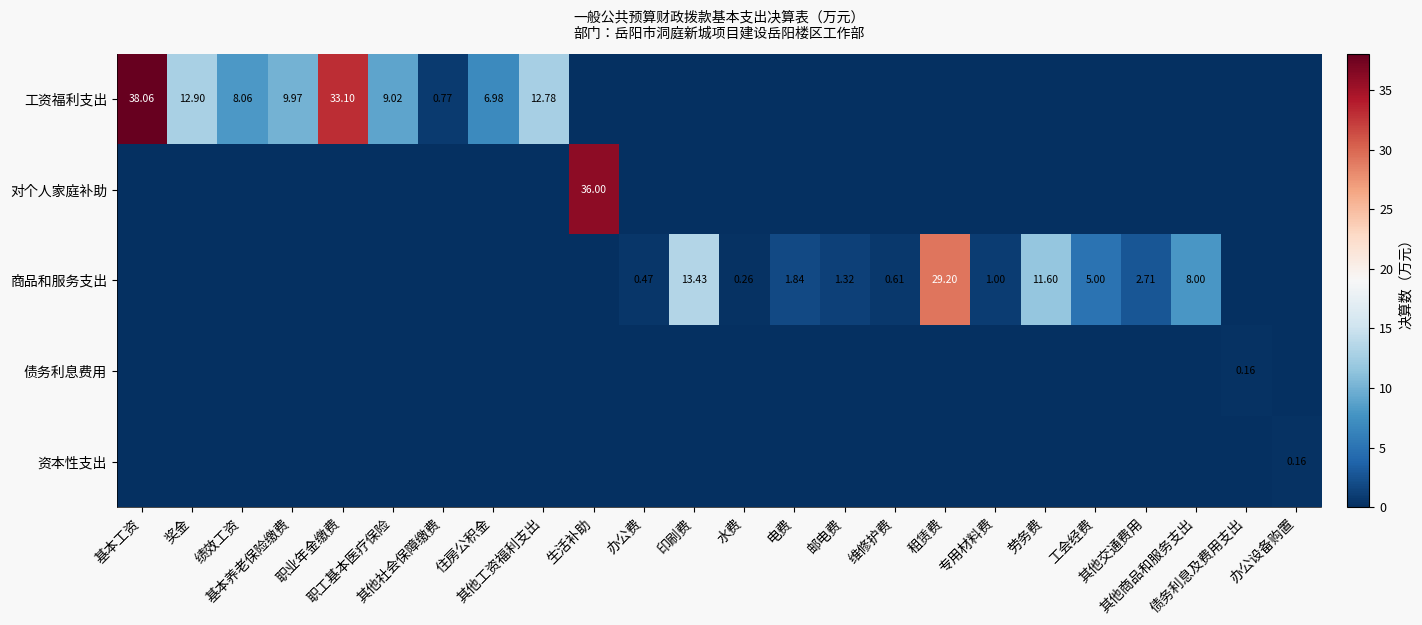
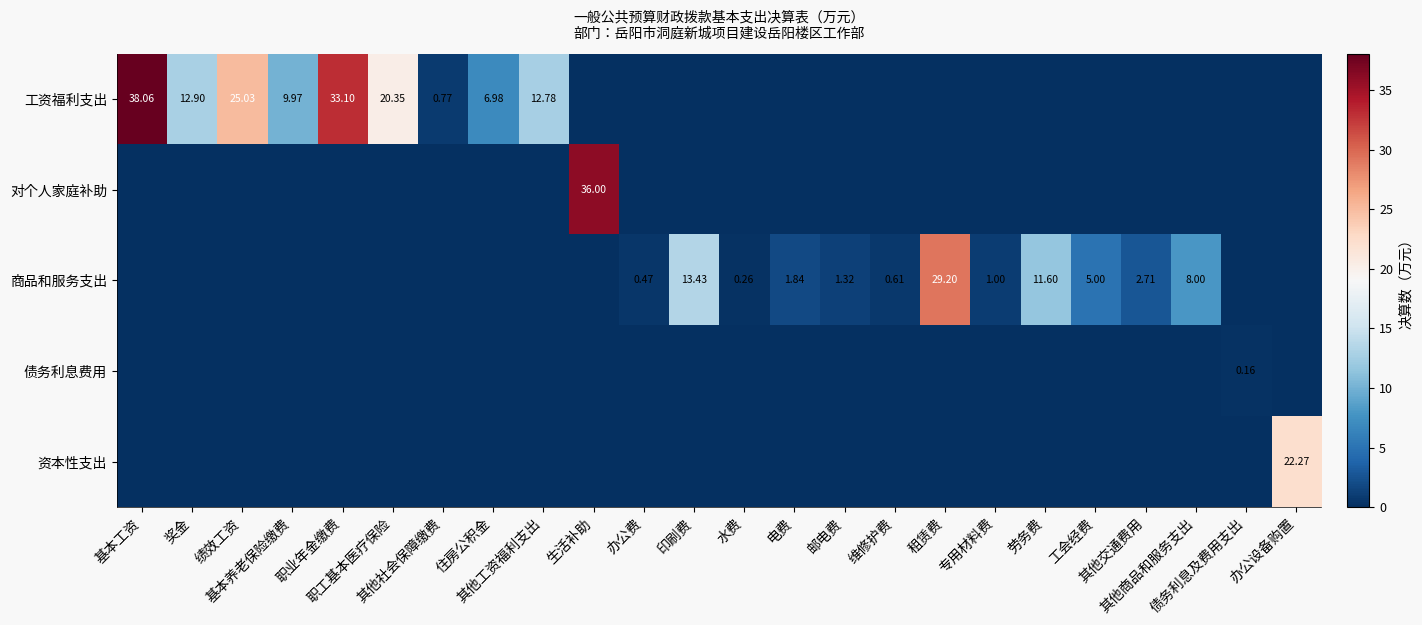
  {
    "工资福利支出": {
      "基本工资": 38.06,
      "奖金": 12.90,
-     "绩效工资": 8.06,
+     "绩效工资": 25.03,
      "基本养老保险缴费": 9.97,
      "职业年金缴费": 33.10,
-     "职工基本医疗保险": 9.02,
+     "职工基本医疗保险": 20.35,
      "其他社会保障缴费": 0.77,
      "住房公积金": 6.98,
      "其他工资福利支出": 12.78
    },
    "对个人家庭补助": {
      "生活补助": 36.00
    },
    "商品和服务支出": {
      "办公费": 0.47,
      "印刷费": 13.43,
      "水费": 0.26,
      "电费": 1.84,
      "邮电费": 1.32,
      "维修护费": 0.61,
      "租赁费": 29.20,
      "专用材料费": 1.00,
      "劳务费": 11.60,
      "工会经费": 5.00,
      "其他交通费用": 2.71,
      "其他商品和服务支出": 8.00
    },
    "债务利息费用": {
      "债务利息及费用支出": 0.16
    },
    "资本性支出": {
-     "办公设备购置": 0.16
+     "办公设备购置": 22.27
    }
  }
